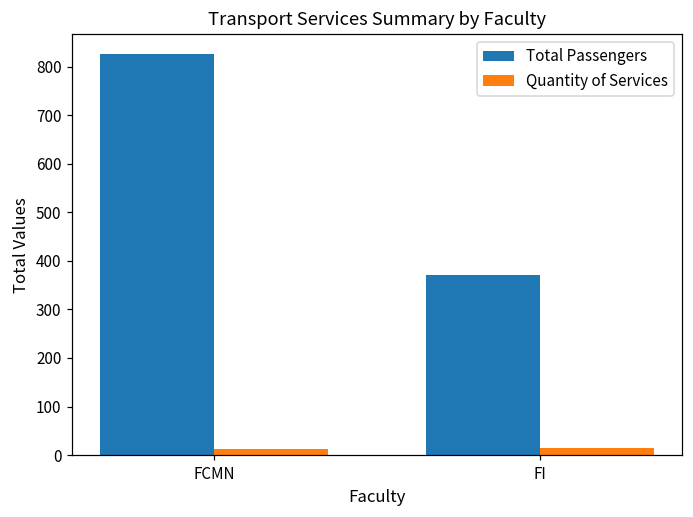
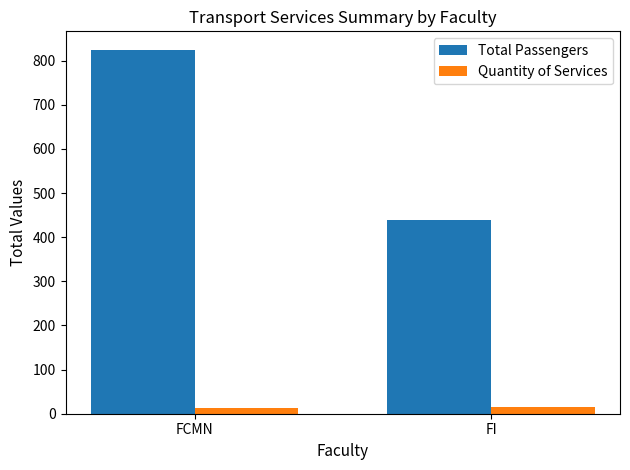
  {
    "Total Passengers": {
      "FCMN": 830,
-     "FI": 370
+     "FI": 440
    },
    "Quantity of Services": {
      "FCMN": 10,
      "FI": 20
    }
  }
